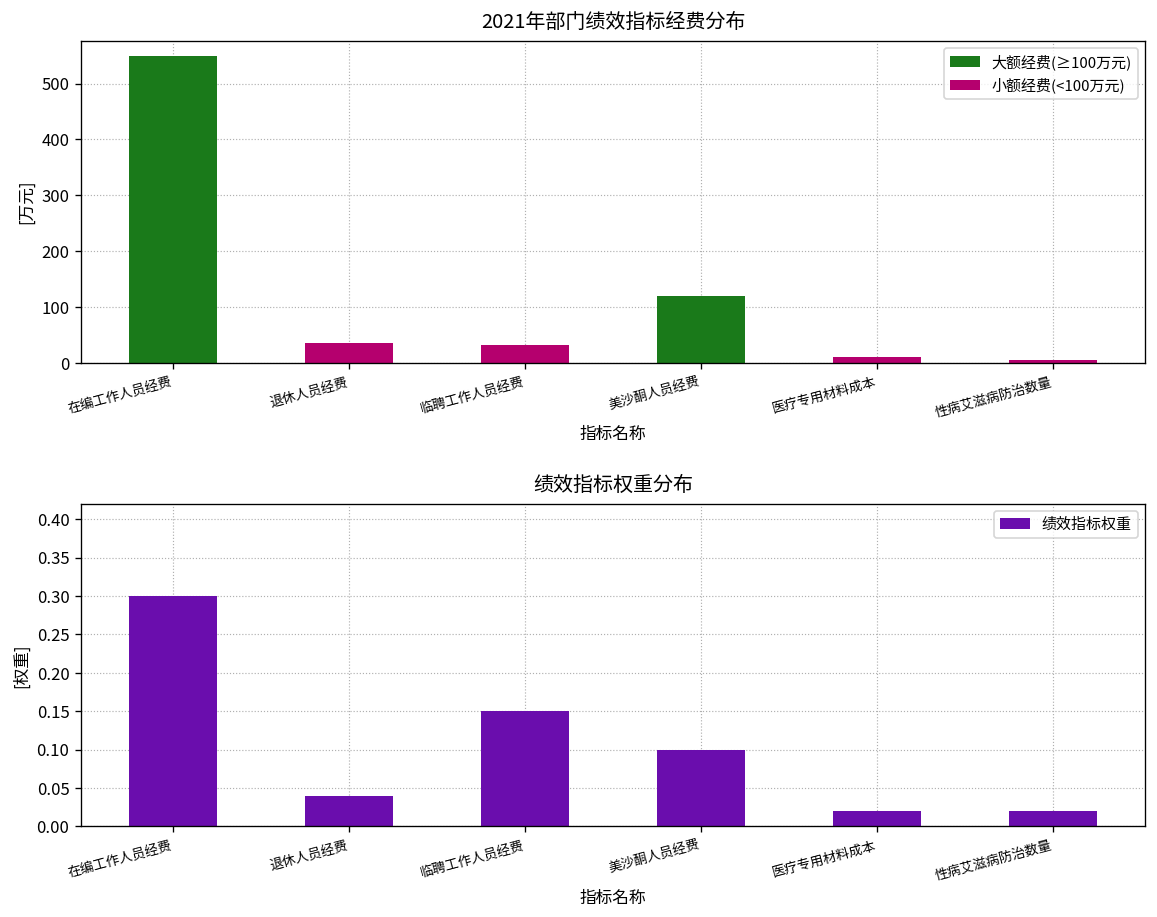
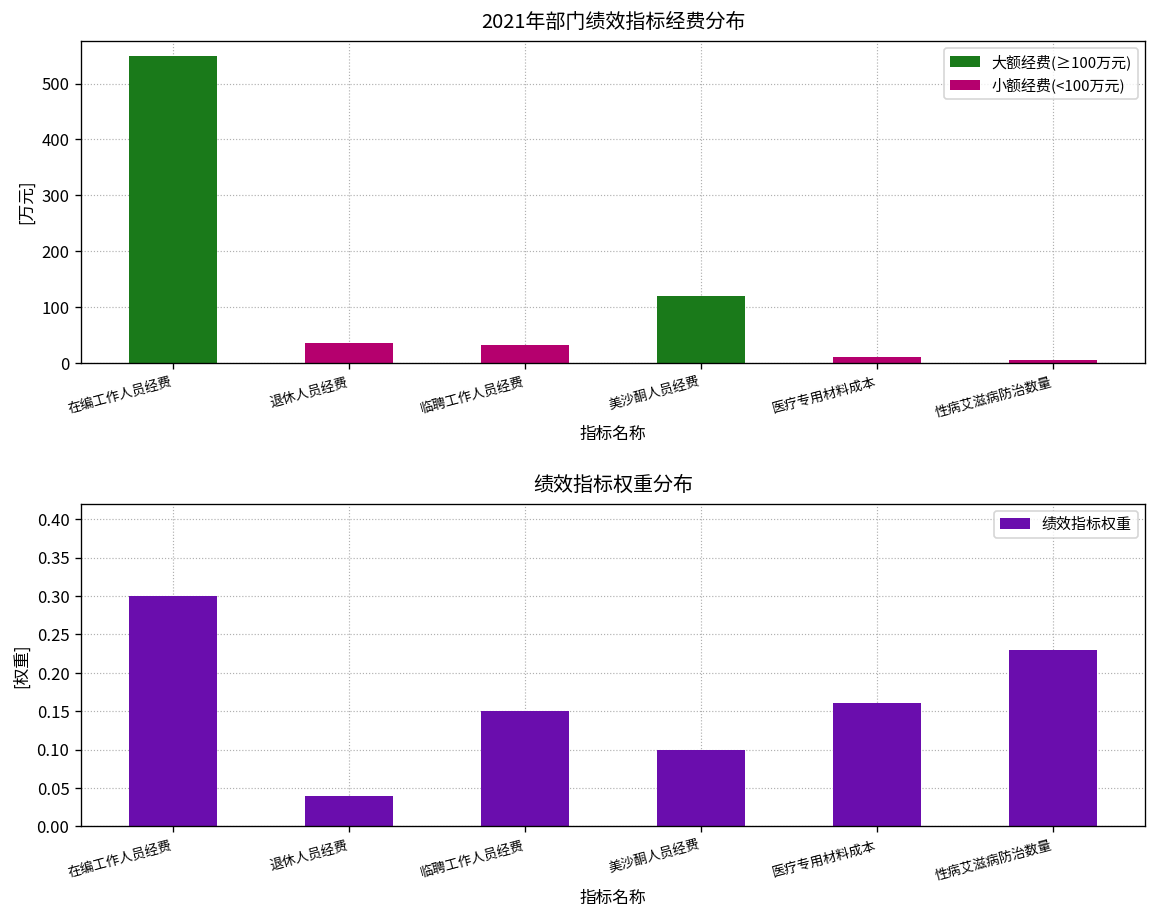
  {
    "2021年部门绩效指标经费分布": {
      "在编工作人员经费": 550,
      "退休人员经费": 40,
      "临聘工作人员经费": 30,
      "美沙酮人员经费": 120,
      "医疗专用材料成本": 10,
      "性病艾滋病防治数量": 10
    },
    "绩效指标权重分布": {
      "在编工作人员经费": 0.30,
      "退休人员经费": 0.04,
      "临聘工作人员经费": 0.15,
      "美沙酮人员经费": 0.10,
-     "医疗专用材料成本": 0.02,
-     "性病艾滋病防治数量": 0.02
+     "医疗专用材料成本": 0.16,
+     "性病艾滋病防治数量": 0.23
    }
  }
